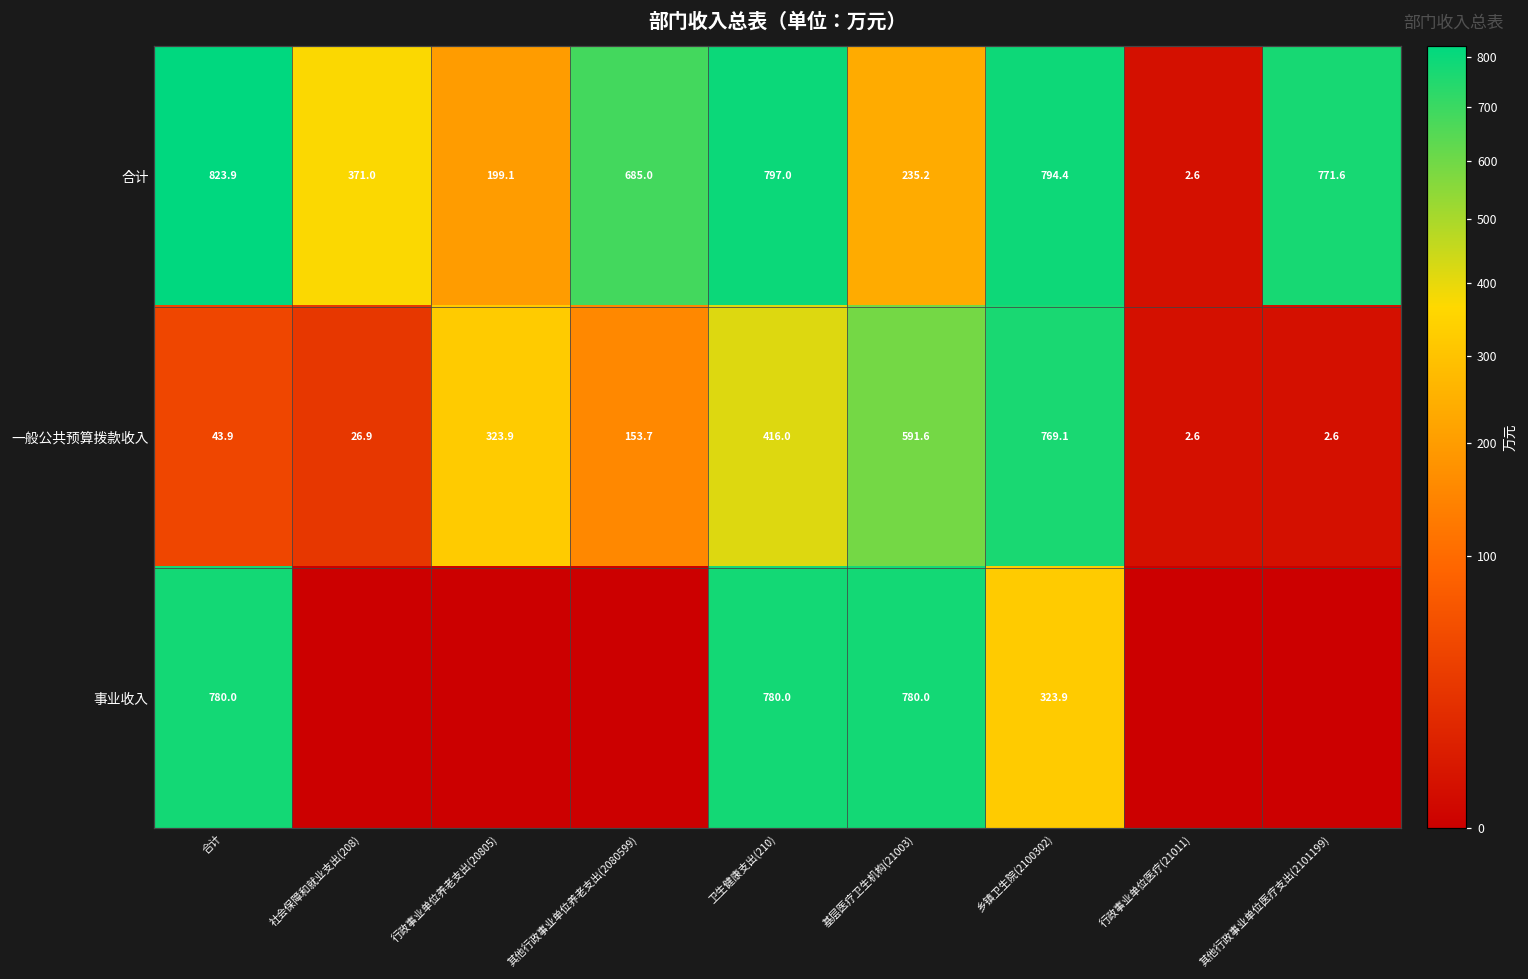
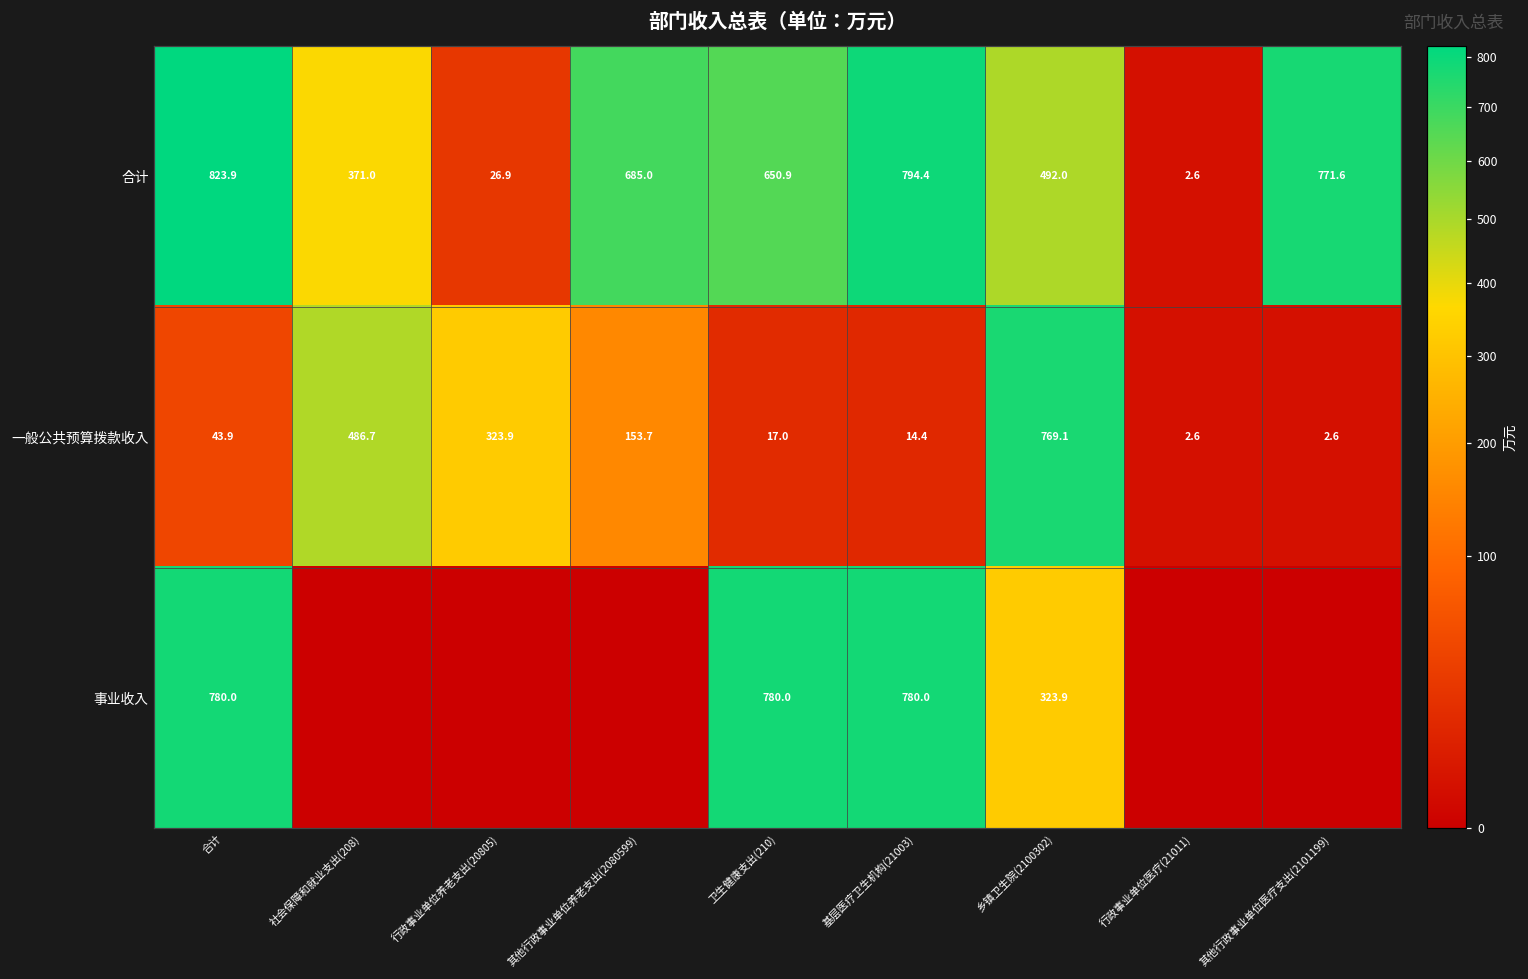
  {
    "合计": {
      "合计": 823.9,
      "社会保障和就业支出(208)": 371.0,
-     "行政事业单位养老支出(20805)": 199.1,
+     "行政事业单位养老支出(20805)": 26.9,
      "其他行政事业单位养老支出(2080599)": 685.0,
-     "卫生健康支出(210)": 797.0,
-     "基层医疗卫生机构(21003)": 235.2,
-     "乡镇卫生院(2100302)": 794.4,
+     "卫生健康支出(210)": 650.9,
+     "基层医疗卫生机构(21003)": 794.4,
+     "乡镇卫生院(2100302)": 492.0,
      "行政事业单位医疗(21011)": 2.6,
      "其他行政事业单位医疗支出(2101199)": 771.6
    },
    "一般公共预算拨款收入": {
      "合计": 43.9,
-     "社会保障和就业支出(208)": 26.9,
+     "社会保障和就业支出(208)": 486.7,
      "行政事业单位养老支出(20805)": 323.9,
      "其他行政事业单位养老支出(2080599)": 153.7,
-     "卫生健康支出(210)": 416.0,
-     "基层医疗卫生机构(21003)": 591.6,
+     "卫生健康支出(210)": 17.0,
+     "基层医疗卫生机构(21003)": 14.4,
      "乡镇卫生院(2100302)": 769.1,
      "行政事业单位医疗(21011)": 2.6,
      "其他行政事业单位医疗支出(2101199)": 2.6
    },
    "事业收入": {
      "合计": 780.0,
      "卫生健康支出(210)": 780.0,
      "基层医疗卫生机构(21003)": 780.0,
      "乡镇卫生院(2100302)": 323.9
    }
  }
